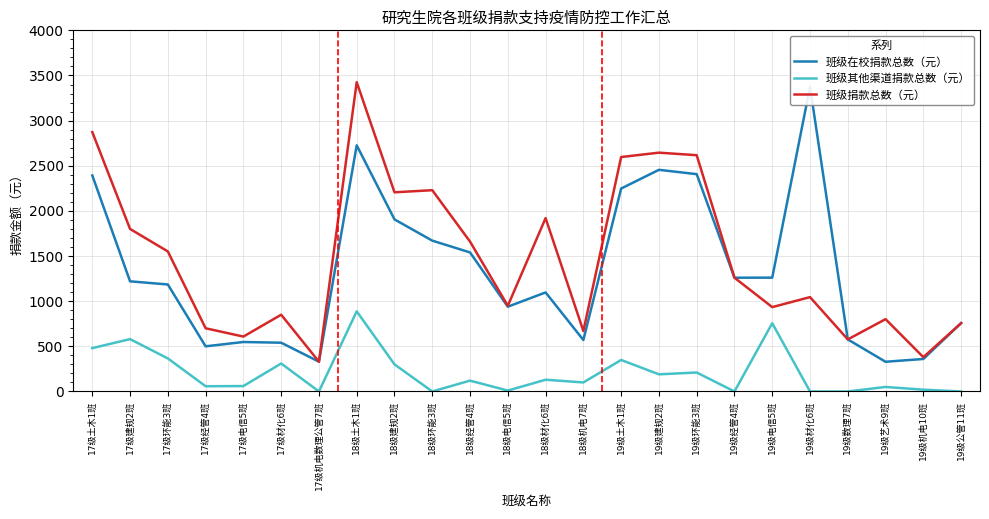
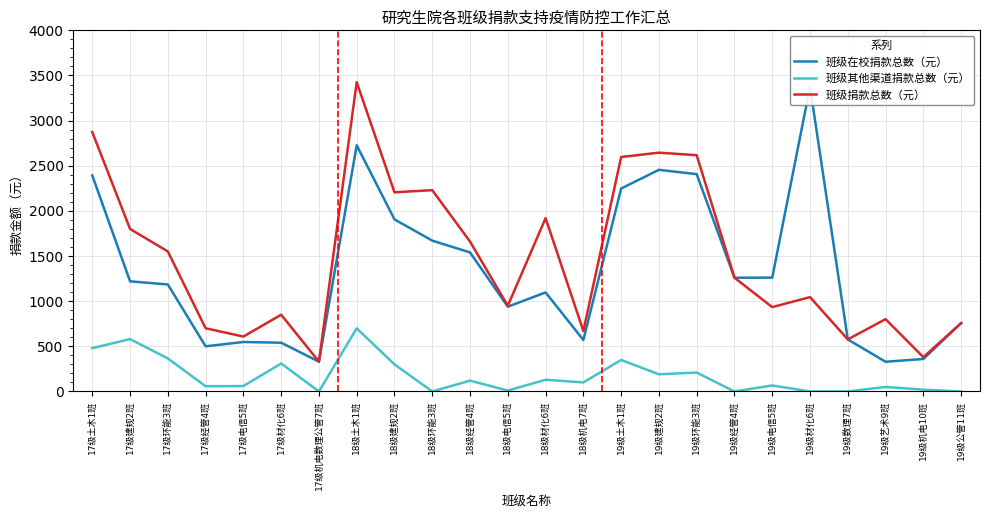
  {
    "班级在校捐款总数（元）": {
      "17级土木1班": 2400,
      "17级建规2班": 1200,
      "17级环能3班": 1200,
      "17级经管4班": 500,
      "17级电信5班": 500,
      "17级材化6班": 500,
      "18级土木1班": 2700,
      "18级建规2班": 1900,
      "18级环能3班": 1700,
      "18级经管4班": 1500,
      "18级材化6班": 1100,
      "18级机电7班": 600,
      "19级土木1班": 2200,
      "19级建规2班": 2500,
      "19级环能3班": 2400,
      "19级电信5班": 1300,
      "19级艺术9班": 300
    },
    "班级其他渠道捐款总数（元）": {
      "17级土木1班": 500,
      "17级建规2班": 600,
      "17级环能3班": 400,
      "17级经管4班": 100,
      "17级电信5班": 100,
      "17级材化6班": 300,
      "17级机电数理公管7班": 0,
-     "18级土木1班": 900,
+     "18级土木1班": 700,
      "18级建规2班": 300,
      "18级环能3班": 0,
      "18级经管4班": 100,
      "18级电信5班": 0,
      "18级材化6班": 100,
      "18级机电7班": 100,
      "19级土木1班": 300,
      "19级建规2班": 200,
      "19级环能3班": 200,
      "19级经管4班": 0,
-     "19级电信5班": 800,
+     "19级电信5班": 100,
      "19级材化6班": 0,
      "19级数理7班": 0,
      "19级艺术9班": 100,
      "19级机电10班": 0,
      "19级公管11班": 0
    },
    "班级捐款总数（元）": {
      "17级土木1班": 2900,
      "17级建规2班": 1800,
      "17级环能3班": 1600,
      "17级经管4班": 700,
      "17级电信5班": 600,
      "17级材化6班": 900,
      "18级土木1班": 3400,
      "18级建规2班": 2200,
      "18级环能3班": 2200,
      "18级经管4班": 1700,
      "18级材化6班": 1900,
      "18级机电7班": 700,
      "19级土木1班": 2600,
      "19级建规2班": 2600,
      "19级环能3班": 2600,
      "19级电信5班": 900,
      "19级材化6班": 1000,
      "19级艺术9班": 800
    }
  }
